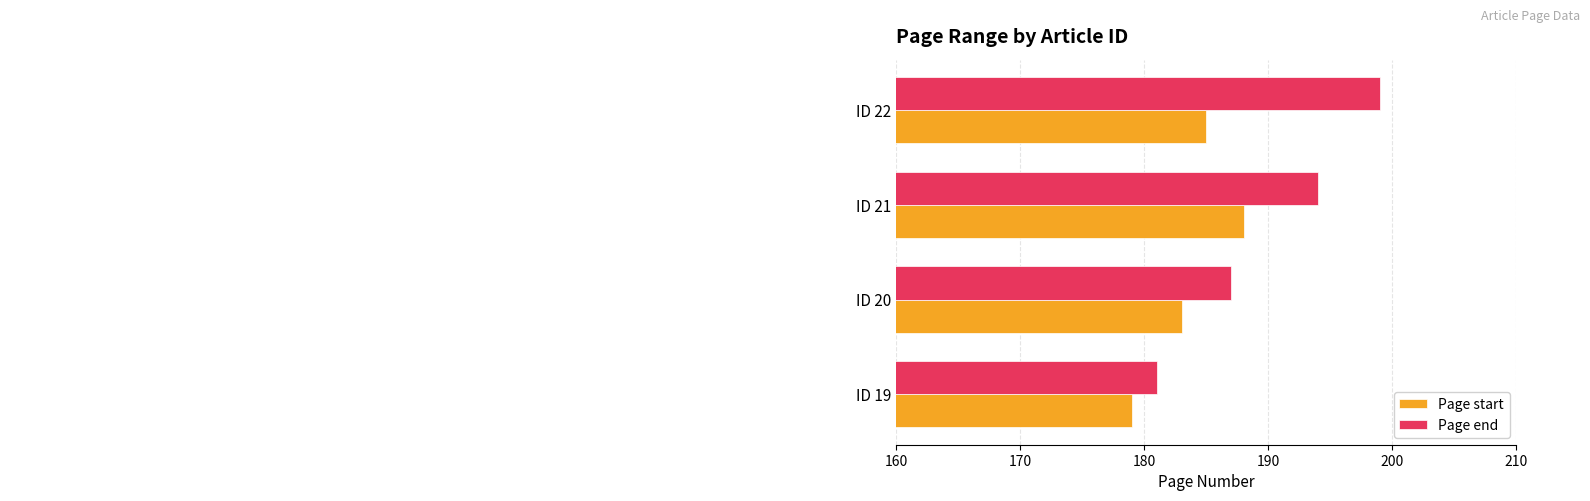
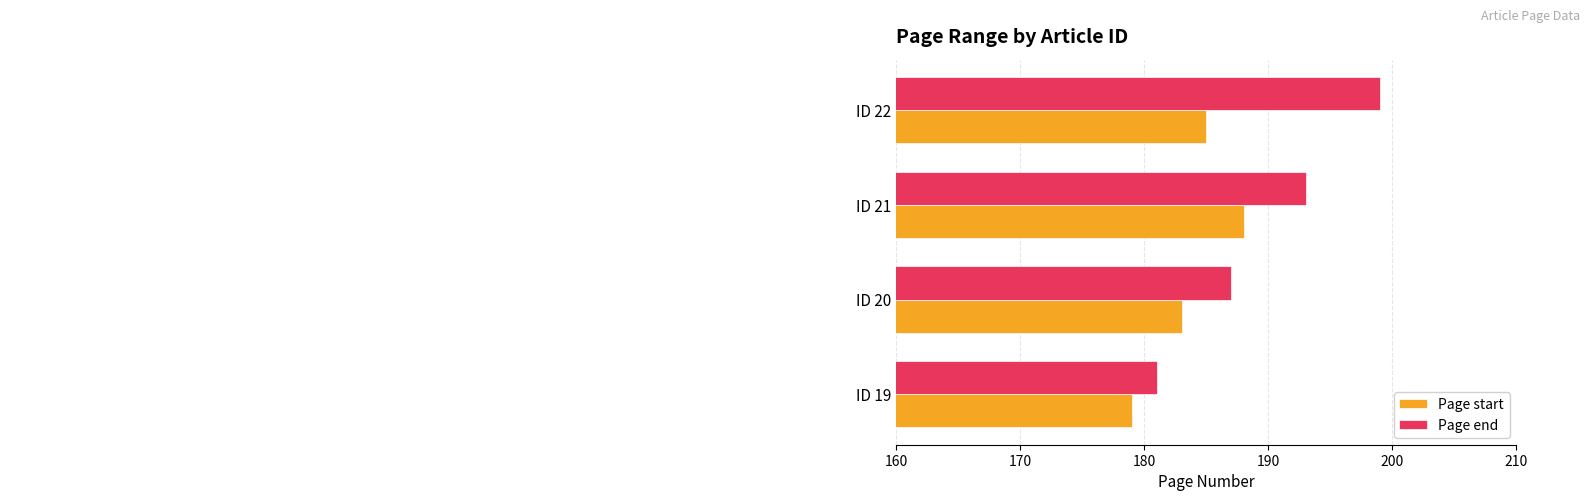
  {
    "Page start": {
      "ID 22": 185,
      "ID 21": 188,
      "ID 20": 183,
      "ID 19": 179
    },
    "Page end": {
      "ID 22": 199,
-     "ID 21": 194,
+     "ID 21": 193,
      "ID 20": 187,
      "ID 19": 181
    }
  }
